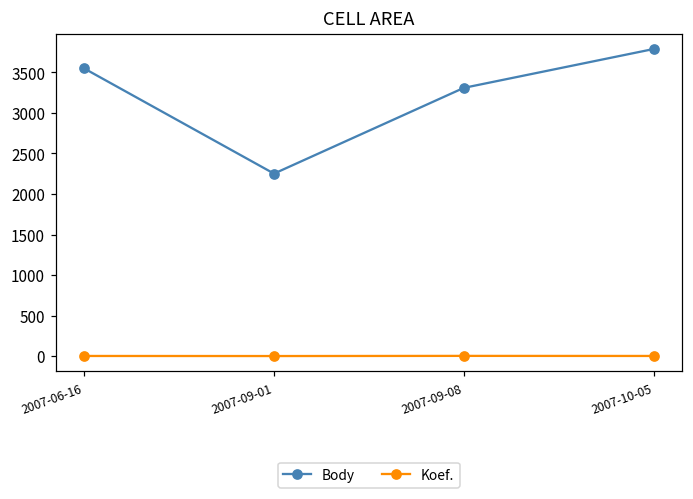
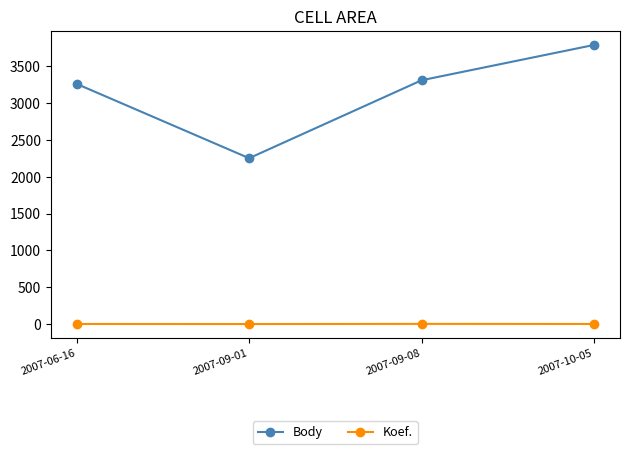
  {
    "Body": {
-     "2007-06-16": 3500,
+     "2007-06-16": 3300,
      "2007-09-01": 2300,
      "2007-09-08": 3300,
      "2007-10-05": 3800
    },
    "Koef.": {
      "2007-06-16": 0,
      "2007-09-01": 0,
      "2007-09-08": 0,
      "2007-10-05": 0
    }
  }
